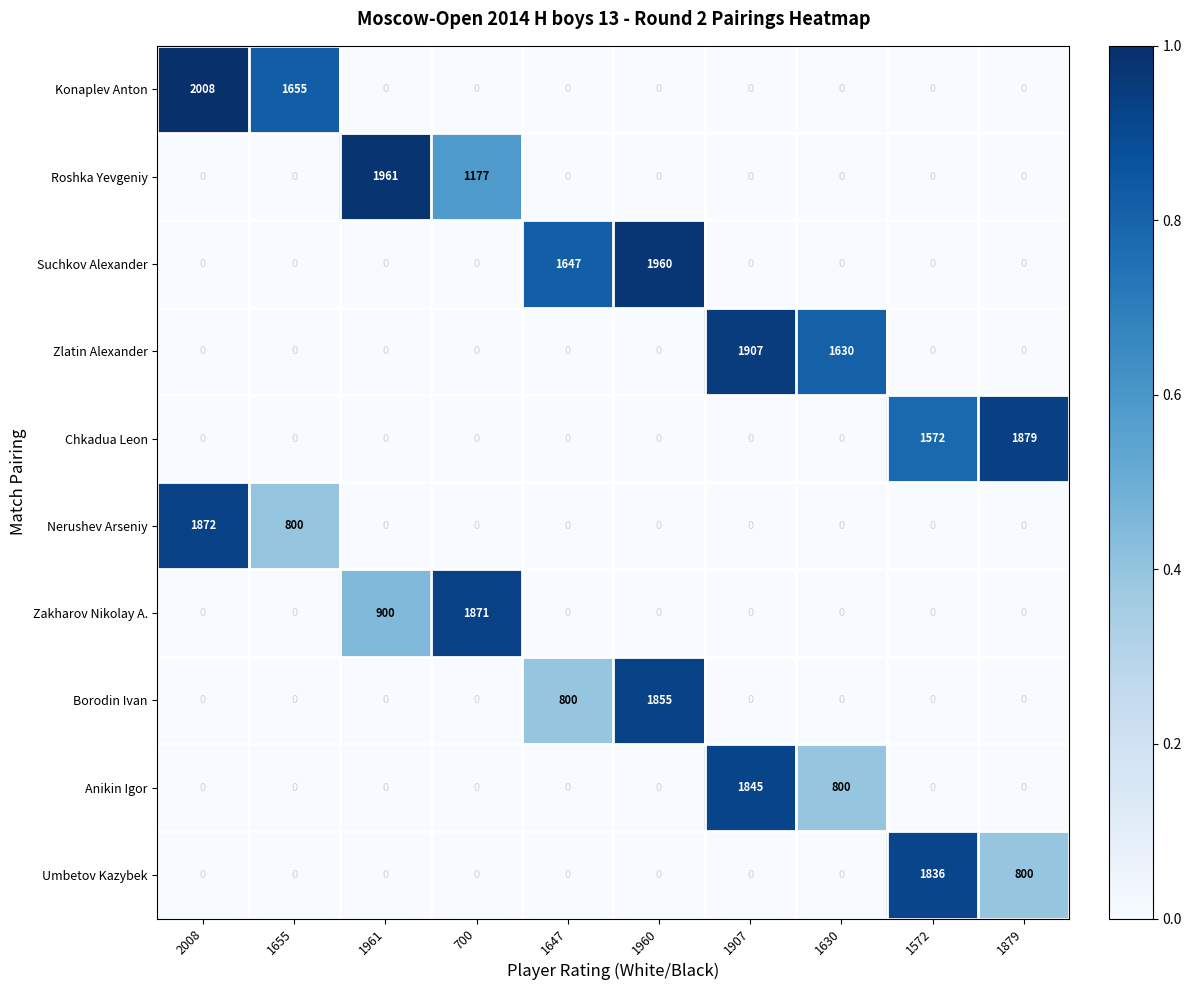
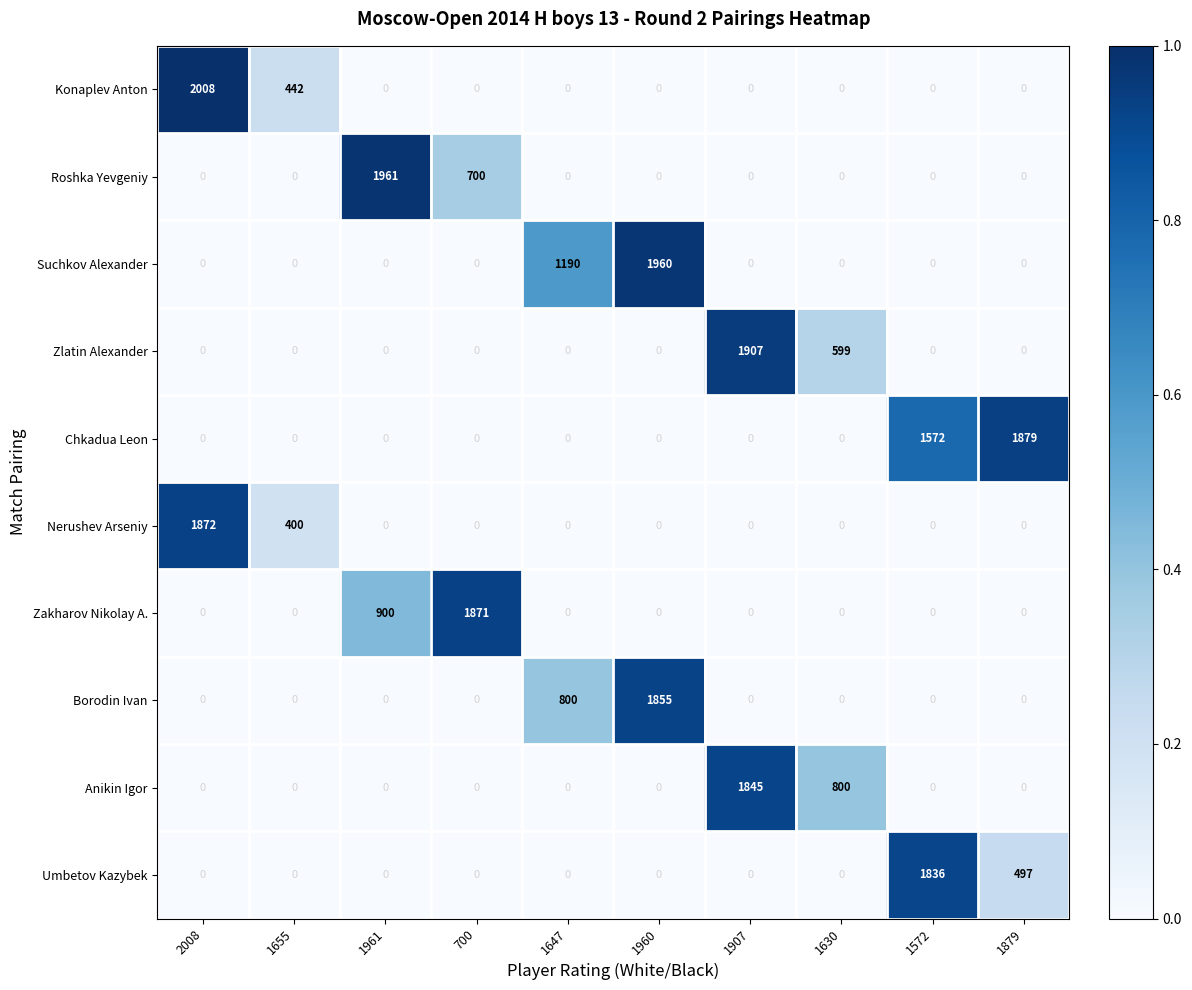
  {
    "Konaplev Anton": {
      "2008": 2008,
-     "1655": 1655
+     "1655": 442
    },
    "Roshka Yevgeniy": {
      "1961": 1961,
-     "700": 1177
+     "700": 700
    },
    "Suchkov Alexander": {
-     "1647": 1647,
+     "1647": 1190,
      "1960": 1960
    },
    "Zlatin Alexander": {
      "1907": 1907,
-     "1630": 1630
+     "1630": 599
    },
    "Chkadua Leon": {
      "1572": 1572,
      "1879": 1879
    },
    "Nerushev Arseniy": {
      "2008": 1872,
-     "1655": 800
+     "1655": 400
    },
    "Zakharov Nikolay A.": {
      "1961": 900,
      "700": 1871
    },
    "Borodin Ivan": {
      "1647": 800,
      "1960": 1855
    },
    "Anikin Igor": {
      "1907": 1845,
      "1630": 800
    },
    "Umbetov Kazybek": {
      "1572": 1836,
-     "1879": 800
+     "1879": 497
    }
  }
